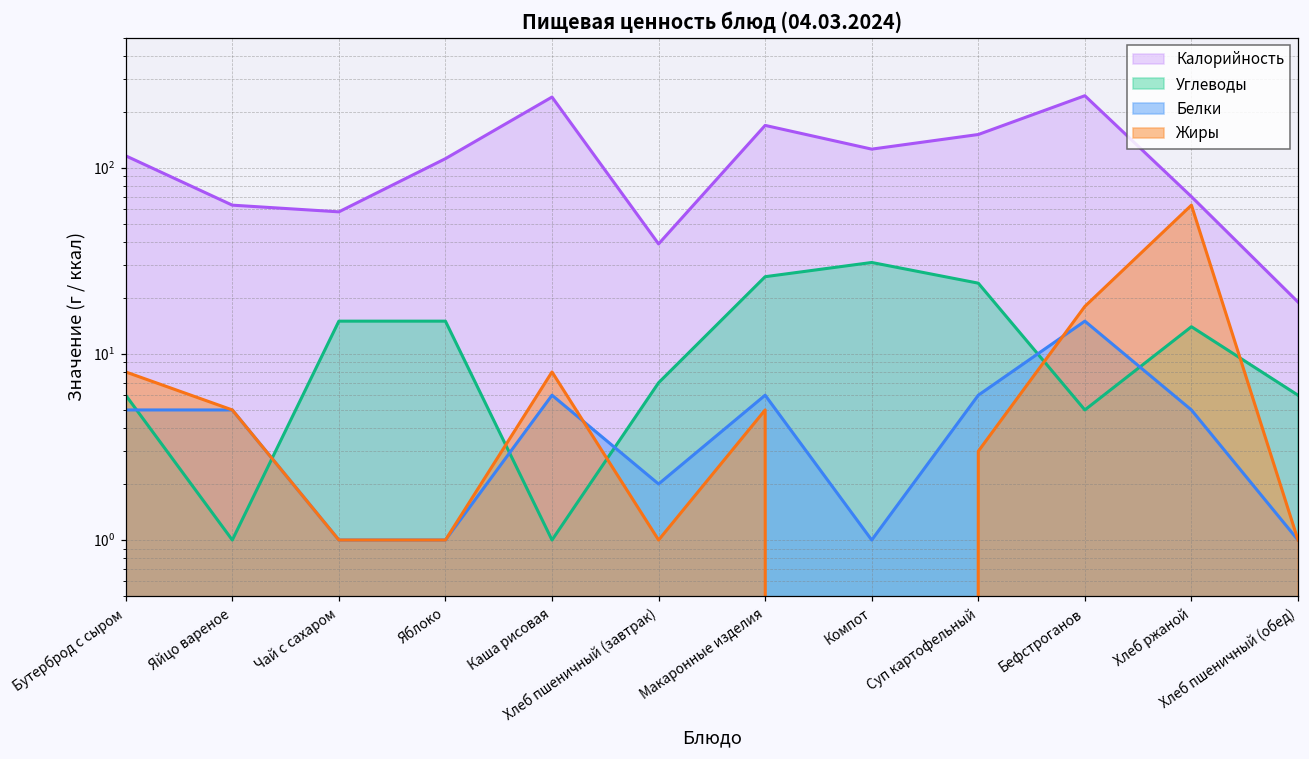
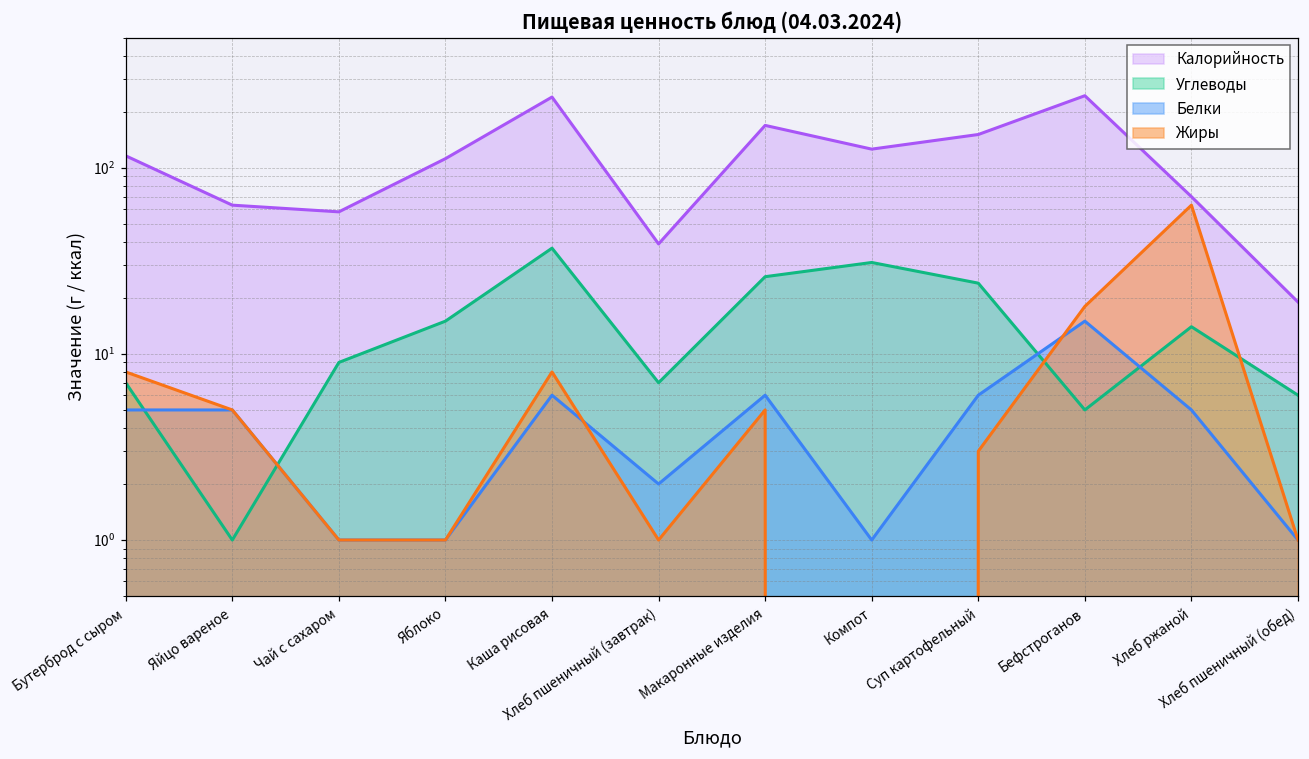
  {
    "Калорийность": {
      "Бутерброд с сыром": 120,
      "Яйцо вареное": 63,
      "Чай с сахаром": 58,
      "Яблоко": 110,
      "Каша рисовая": 240,
      "Хлеб пшеничный (завтрак)": 39,
      "Макаронные изделия": 170,
      "Компот": 130,
      "Суп картофельный": 150,
      "Бефстроганов": 240,
      "Хлеб ржаной": 70,
      "Хлеб пшеничный (обед)": 19
    },
    "Углеводы": {
-     "Бутерброд с сыром": 6,
+     "Бутерброд с сыром": 7,
      "Яйцо вареное": 1,
-     "Чай с сахаром": 15,
+     "Чай с сахаром": 9,
      "Яблоко": 15,
-     "Каша рисовая": 1,
+     "Каша рисовая": 37,
      "Хлеб пшеничный (завтрак)": 7,
      "Макаронные изделия": 26,
      "Компот": 31,
      "Суп картофельный": 24,
      "Бефстроганов": 5,
      "Хлеб ржаной": 14,
      "Хлеб пшеничный (обед)": 6
    },
    "Белки": {
      "Бутерброд с сыром": 5,
      "Каша рисовая": 6,
      "Хлеб пшеничный (завтрак)": 2,
      "Макаронные изделия": 6,
      "Компот": 1,
      "Суп картофельный": 6,
      "Бефстроганов": 15,
      "Хлеб ржаной": 5
    },
    "Жиры": {
      "Бутерброд с сыром": 8,
      "Каша рисовая": 8,
      "Хлеб пшеничный (завтрак)": 1,
      "Макаронные изделия": 5,
      "Суп картофельный": 3,
      "Бефстроганов": 18,
      "Хлеб ржаной": 63
    }
  }
